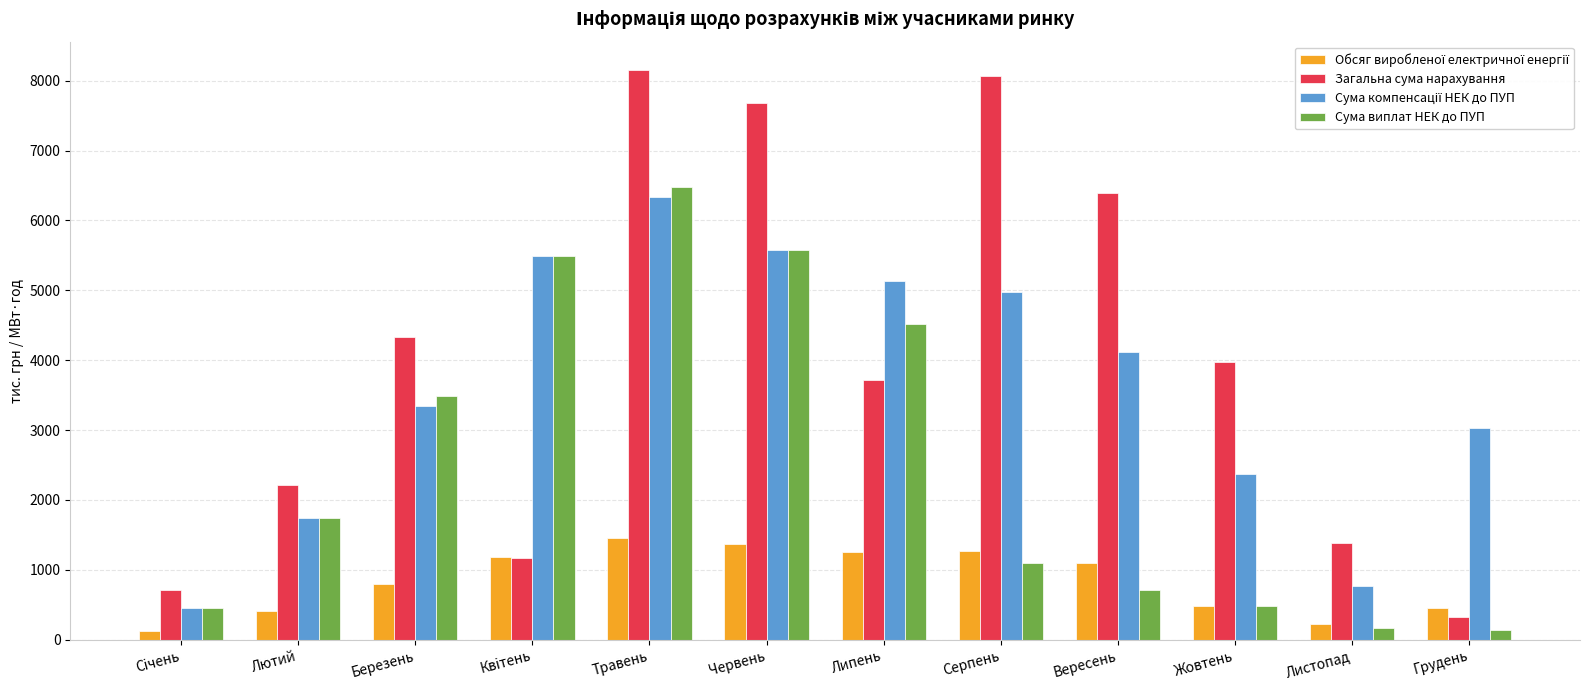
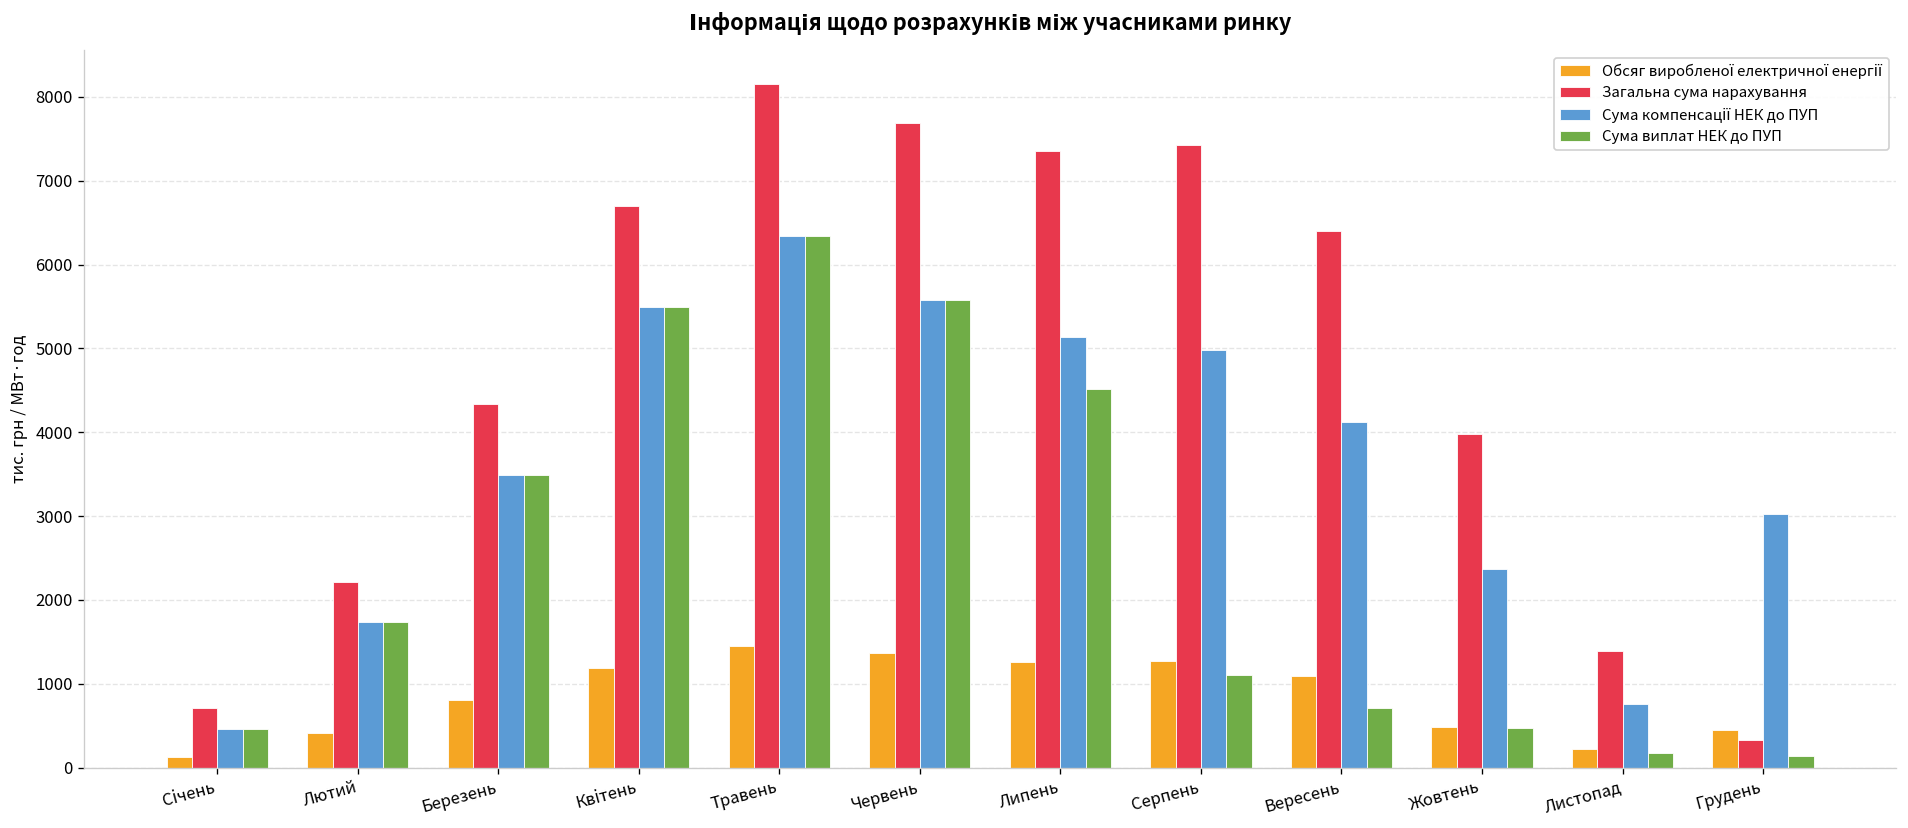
  {
    "Обсяг виробленої електричної енергії": {
      "Січень": 100,
      "Лютий": 400,
      "Березень": 800,
      "Квітень": 1200,
      "Травень": 1500,
      "Червень": 1400,
      "Липень": 1300,
      "Серпень": 1300,
      "Вересень": 1100,
      "Жовтень": 500,
      "Листопад": 200,
      "Грудень": 400
    },
    "Загальна сума нарахування": {
      "Січень": 700,
      "Лютий": 2200,
      "Березень": 4300,
-     "Квітень": 1200,
+     "Квітень": 6700,
      "Травень": 8200,
      "Червень": 7700,
-     "Липень": 3700,
-     "Серпень": 8100,
+     "Липень": 7400,
+     "Серпень": 7400,
      "Вересень": 6400,
      "Жовтень": 4000,
      "Листопад": 1400,
      "Грудень": 300
    },
    "Сума компенсації НЕК до ПУП": {
      "Січень": 500,
      "Лютий": 1700,
-     "Березень": 3300,
+     "Березень": 3500,
      "Квітень": 5500,
      "Травень": 6300,
      "Червень": 5600,
      "Липень": 5100,
      "Серпень": 5000,
      "Вересень": 4100,
      "Жовтень": 2400,
      "Листопад": 800,
      "Грудень": 3000
    },
    "Сума виплат НЕК до ПУП": {
      "Січень": 500,
      "Лютий": 1700,
      "Березень": 3500,
      "Квітень": 5500,
-     "Травень": 6500,
+     "Травень": 6300,
      "Червень": 5600,
      "Липень": 4500,
      "Серпень": 1100,
      "Вересень": 700,
      "Жовтень": 500,
      "Листопад": 200,
      "Грудень": 100
    }
  }
